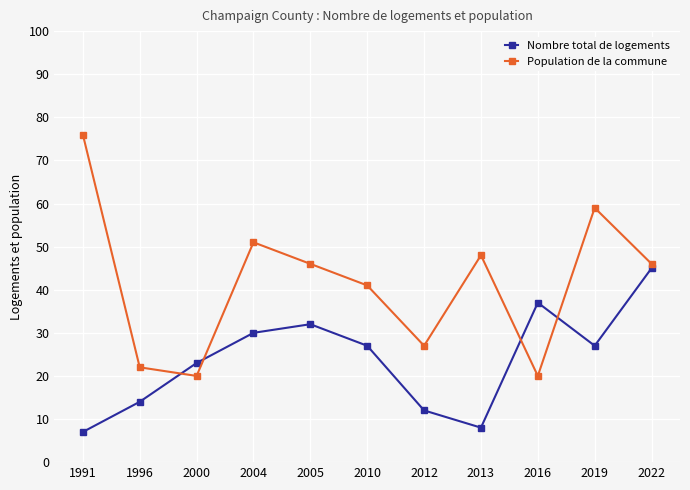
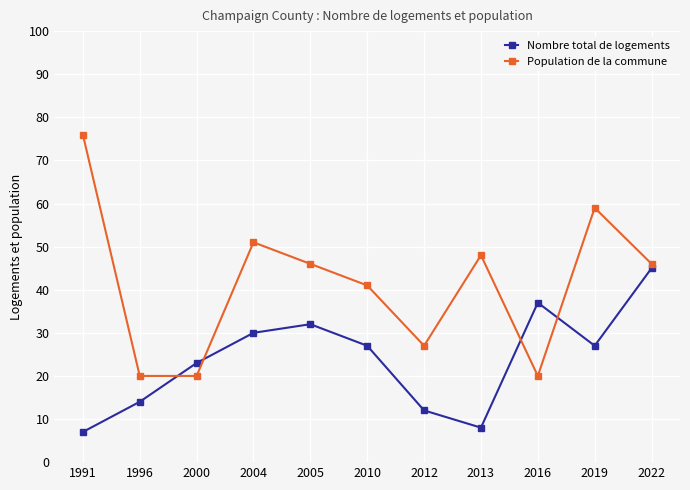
  {
    "Nombre total de logements": {
      "1991": 7,
      "1996": 14,
      "2000": 23,
      "2004": 30,
      "2005": 32,
      "2010": 27,
      "2012": 12,
      "2013": 8,
      "2016": 37,
      "2019": 27,
      "2022": 45
    },
    "Population de la commune": {
      "1991": 76,
-     "1996": 22,
+     "1996": 20,
      "2000": 20,
      "2004": 51,
      "2005": 46,
      "2010": 41,
      "2012": 27,
      "2013": 48,
      "2016": 20,
      "2019": 59,
      "2022": 46
    }
  }
